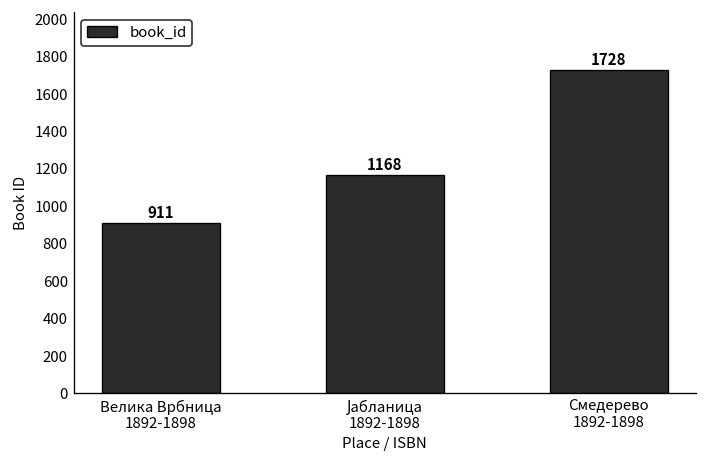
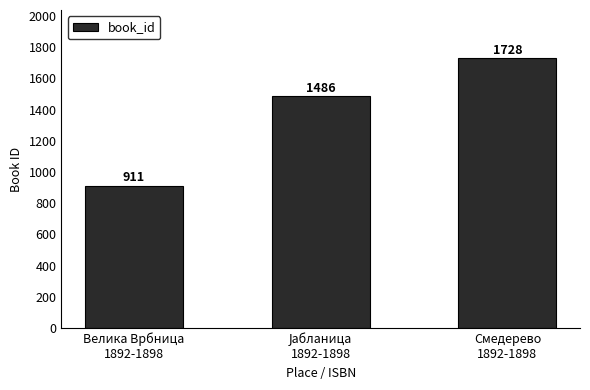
  {
    "Велика Врбница 1892-1898": 911,
-   "Јабланица 1892-1898": 1168,
+   "Јабланица 1892-1898": 1486,
    "Смедерево 1892-1898": 1728
  }
